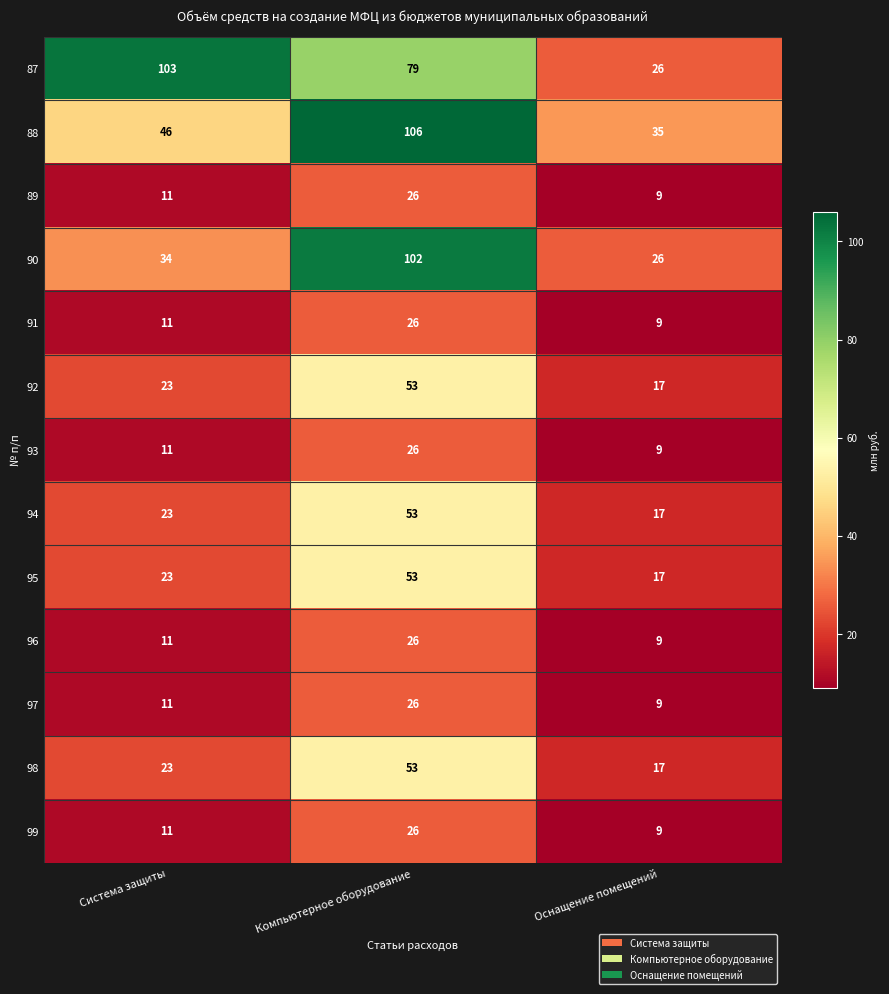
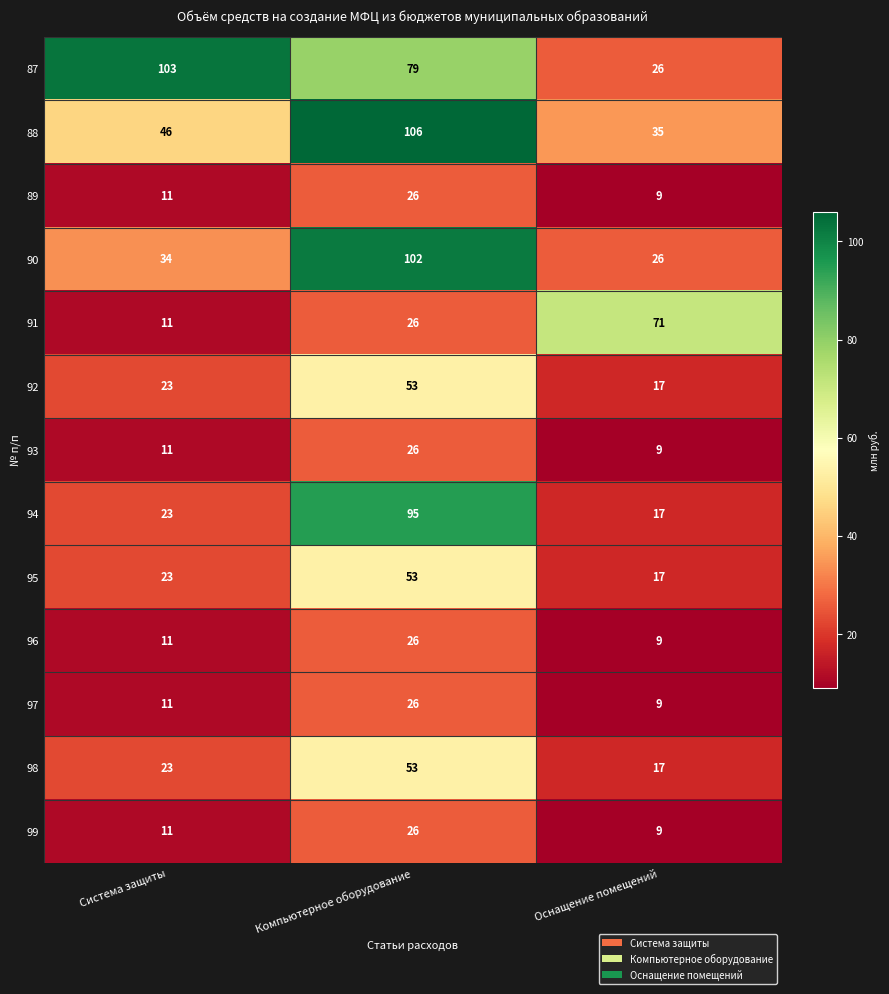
  {
    "87": {
      "Система защиты": 103,
      "Компьютерное оборудование": 79,
      "Оснащение помещений": 26
    },
    "88": {
      "Система защиты": 46,
      "Компьютерное оборудование": 106,
      "Оснащение помещений": 35
    },
    "89": {
      "Система защиты": 11,
      "Компьютерное оборудование": 26,
      "Оснащение помещений": 9
    },
    "90": {
      "Система защиты": 34,
      "Компьютерное оборудование": 102,
      "Оснащение помещений": 26
    },
    "91": {
      "Система защиты": 11,
      "Компьютерное оборудование": 26,
-     "Оснащение помещений": 9
+     "Оснащение помещений": 71
    },
    "92": {
      "Система защиты": 23,
      "Компьютерное оборудование": 53,
      "Оснащение помещений": 17
    },
    "93": {
      "Система защиты": 11,
      "Компьютерное оборудование": 26,
      "Оснащение помещений": 9
    },
    "94": {
      "Система защиты": 23,
-     "Компьютерное оборудование": 53,
+     "Компьютерное оборудование": 95,
      "Оснащение помещений": 17
    },
    "95": {
      "Система защиты": 23,
      "Компьютерное оборудование": 53,
      "Оснащение помещений": 17
    },
    "96": {
      "Система защиты": 11,
      "Компьютерное оборудование": 26,
      "Оснащение помещений": 9
    },
    "97": {
      "Система защиты": 11,
      "Компьютерное оборудование": 26,
      "Оснащение помещений": 9
    },
    "98": {
      "Система защиты": 23,
      "Компьютерное оборудование": 53,
      "Оснащение помещений": 17
    },
    "99": {
      "Система защиты": 11,
      "Компьютерное оборудование": 26,
      "Оснащение помещений": 9
    }
  }
